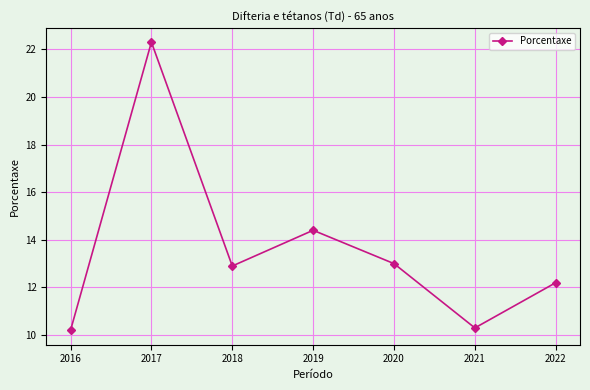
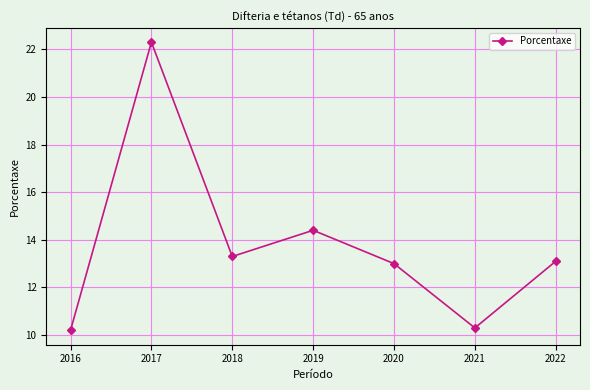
  {
    "2016": 10.2,
    "2017": 22.3,
-   "2018": 12.9,
+   "2018": 13.3,
    "2019": 14.4,
    "2020": 13.0,
    "2021": 10.3,
-   "2022": 12.2
+   "2022": 13.1
  }
